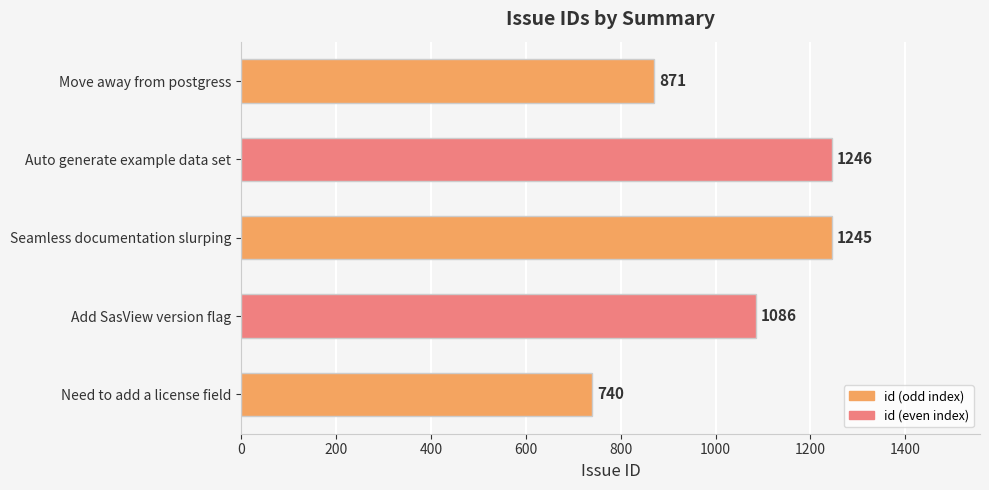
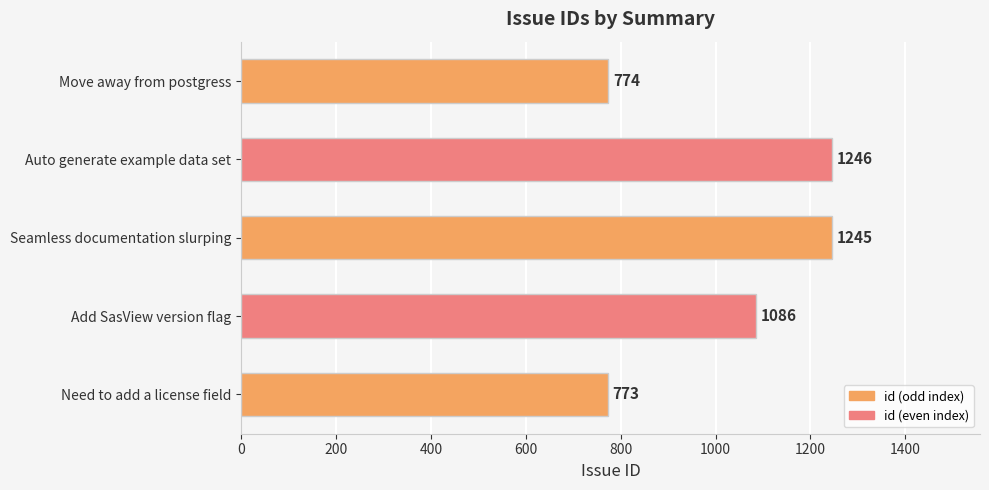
  {
-   "Move away from postgress": 871,
+   "Move away from postgress": 774,
    "Auto generate example data set": 1246,
    "Seamless documentation slurping": 1245,
    "Add SasView version flag": 1086,
-   "Need to add a license field": 740
+   "Need to add a license field": 773
  }
